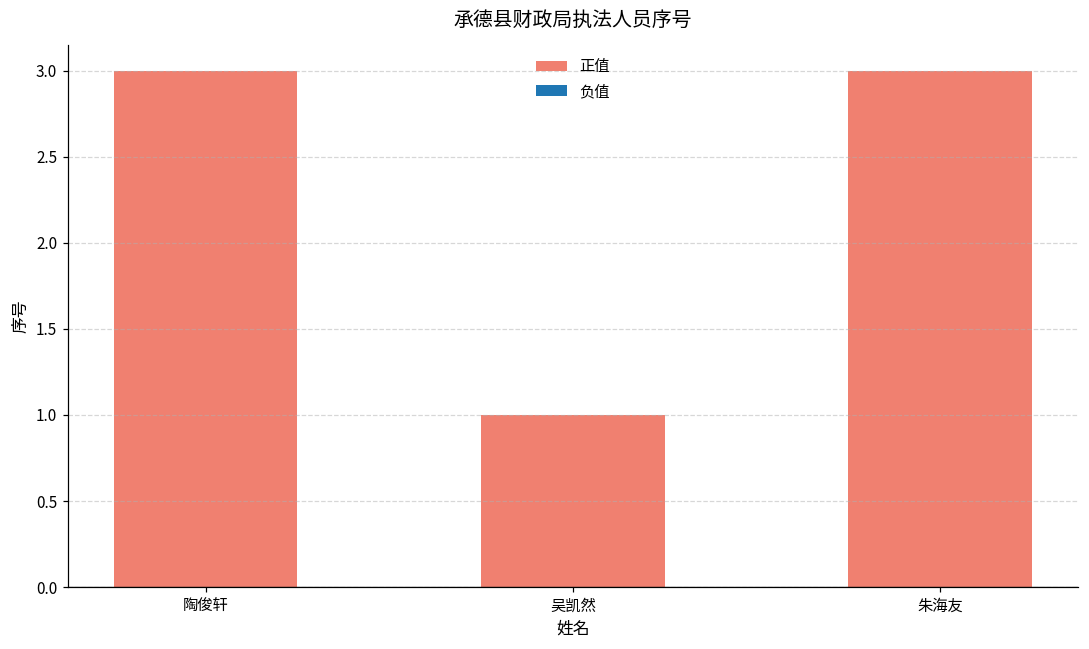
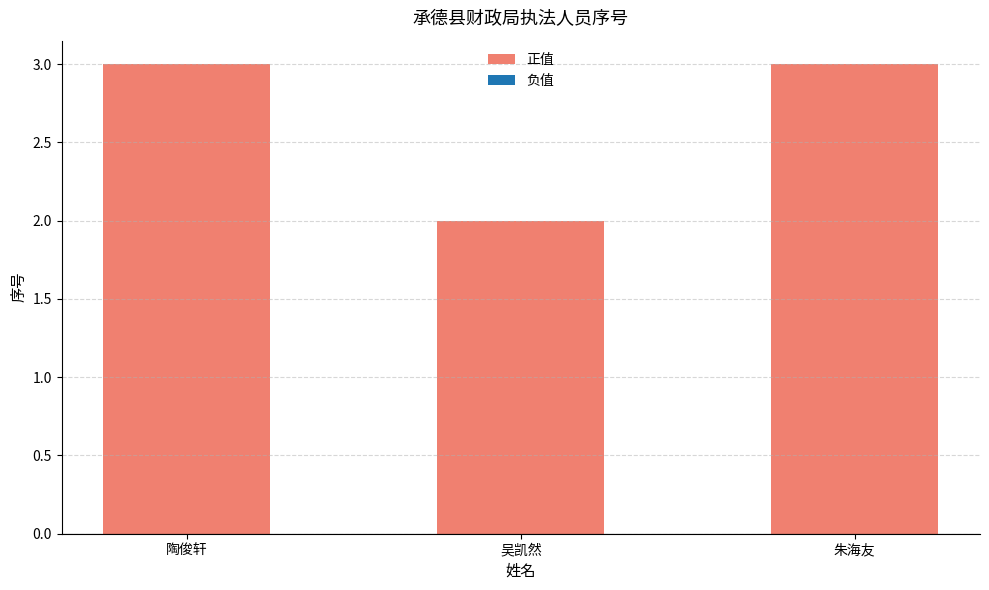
  {
    "陶俊轩": 3,
-   "吴凯然": 1,
+   "吴凯然": 2,
    "朱海友": 3
  }
